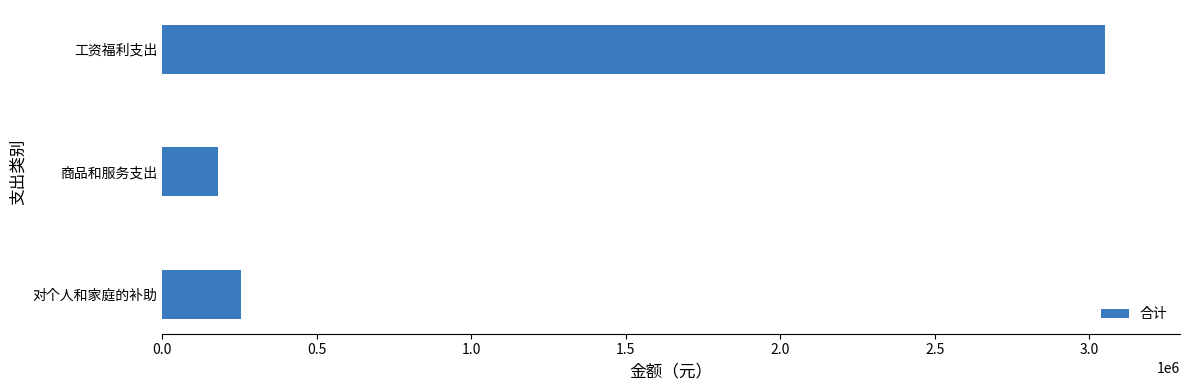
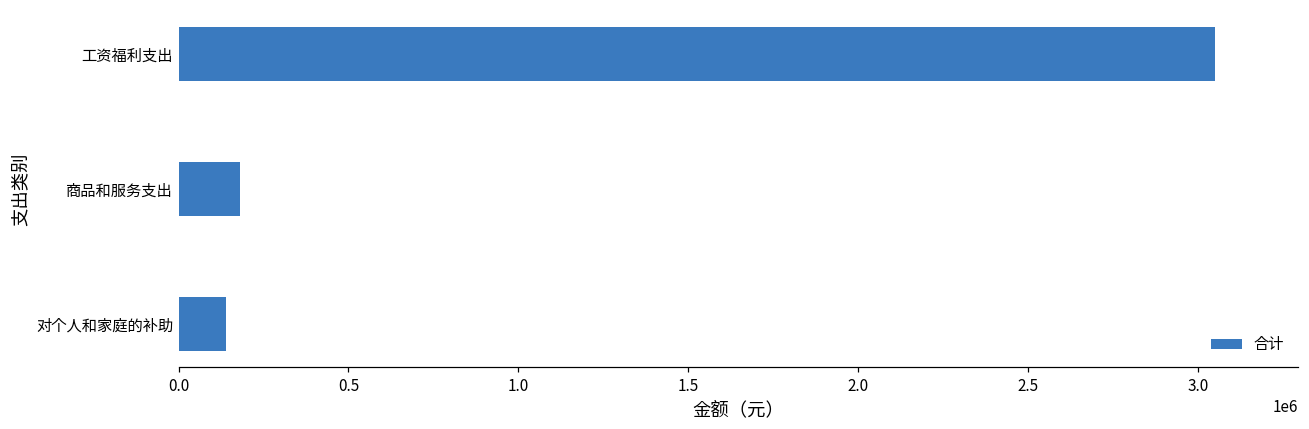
  {
    "工资福利支出": 3050000,
    "商品和服务支出": 180000,
-   "对个人和家庭的补助": 260000
+   "对个人和家庭的补助": 140000
  }
